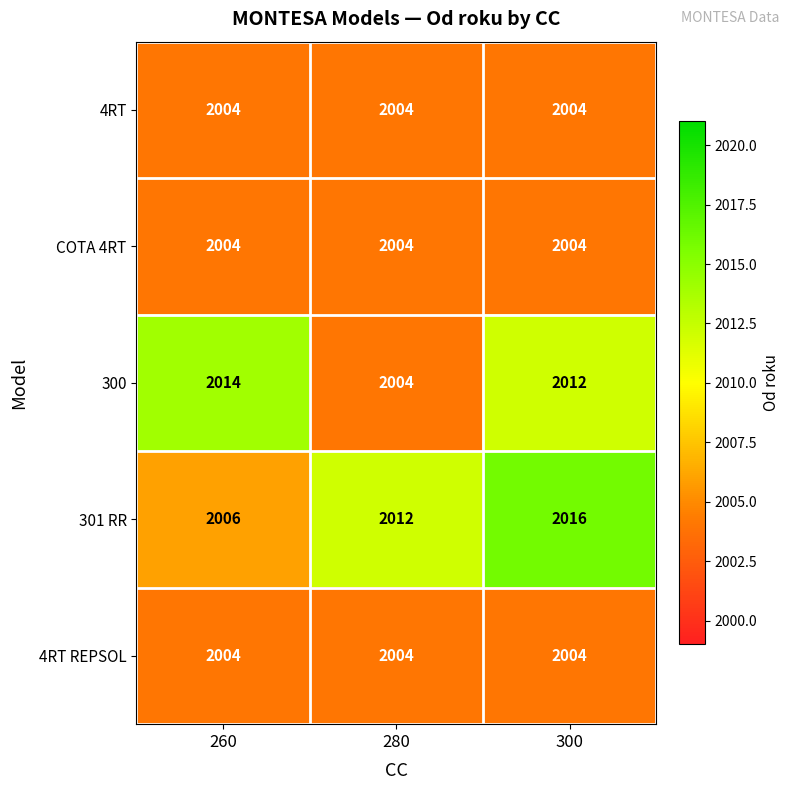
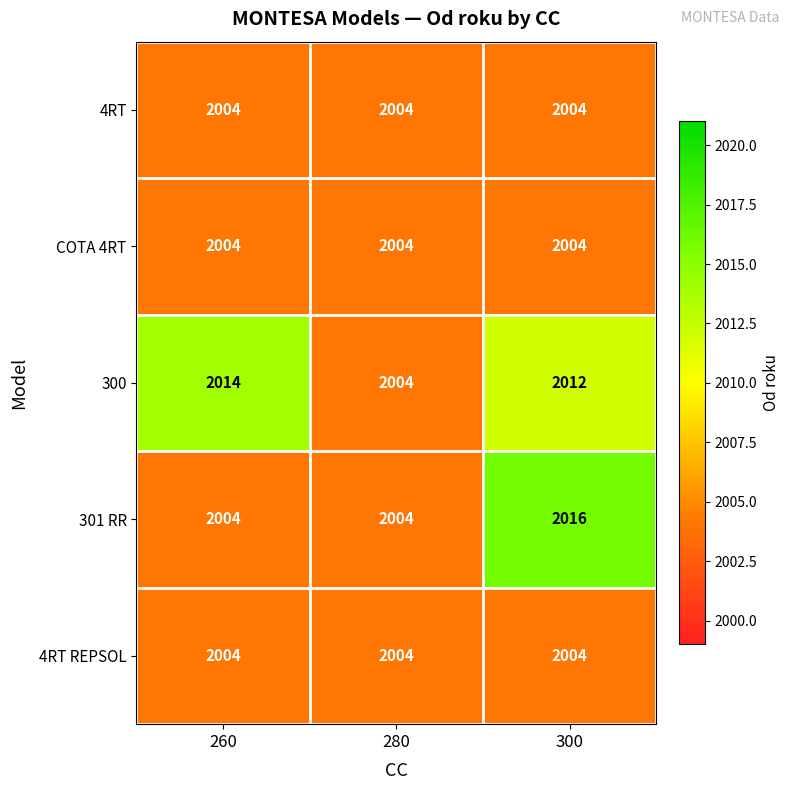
  {
    "4RT": {
      "260": 2004,
      "280": 2004,
      "300": 2004
    },
    "COTA 4RT": {
      "260": 2004,
      "280": 2004,
      "300": 2004
    },
    "300": {
      "260": 2014,
      "280": 2004,
      "300": 2012
    },
    "301 RR": {
-     "260": 2006,
-     "280": 2012,
+     "260": 2004,
+     "280": 2004,
      "300": 2016
    },
    "4RT REPSOL": {
      "260": 2004,
      "280": 2004,
      "300": 2004
    }
  }
